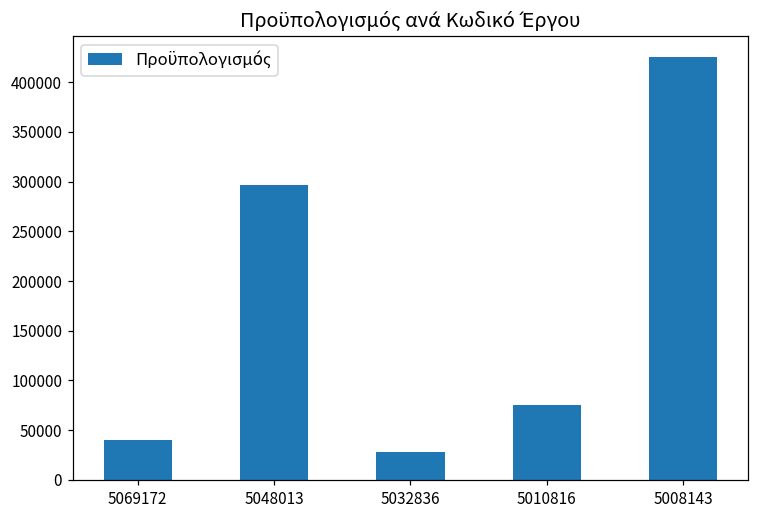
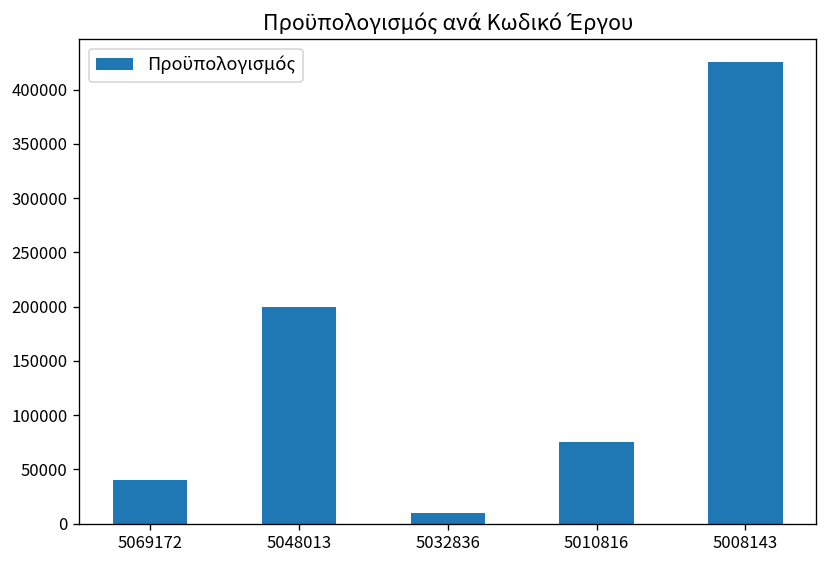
  {
    "5069172": 40000,
-   "5048013": 300000,
-   "5032836": 30000,
+   "5048013": 200000,
+   "5032836": 10000,
    "5010816": 80000,
    "5008143": 430000
  }
